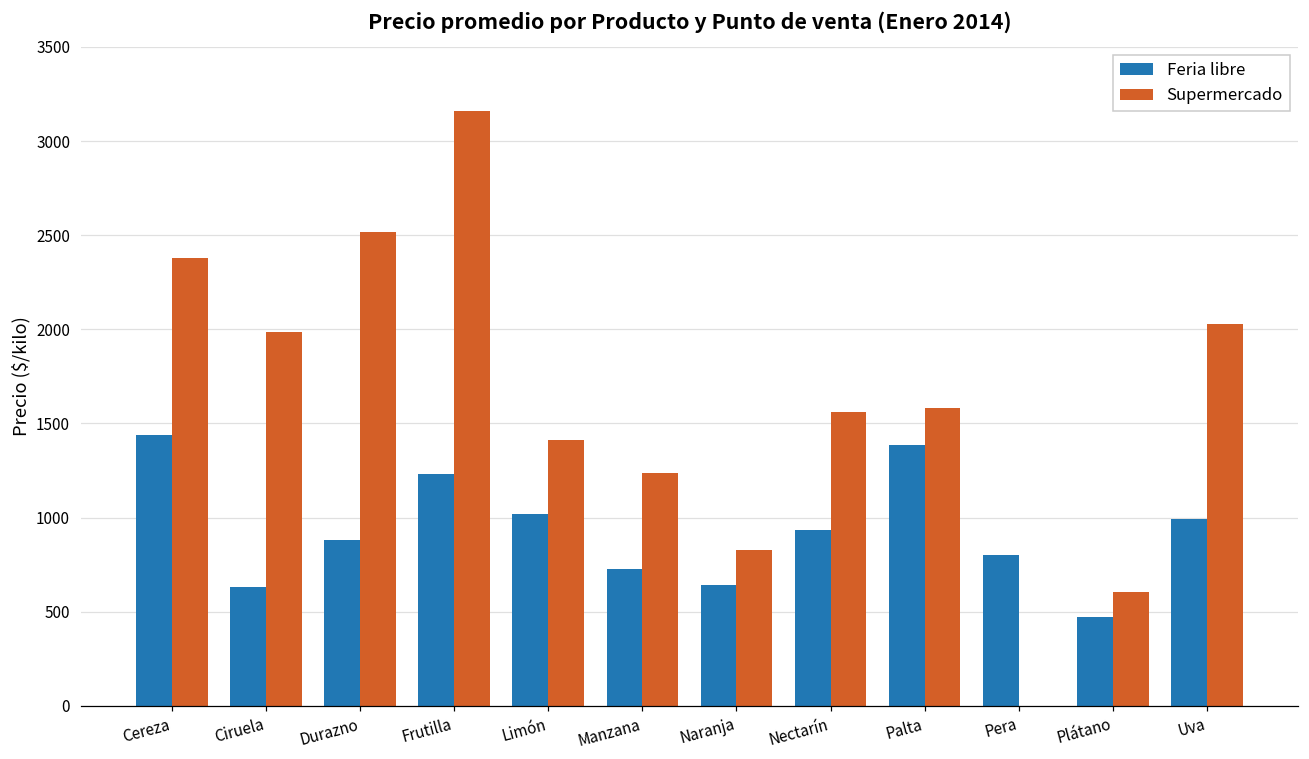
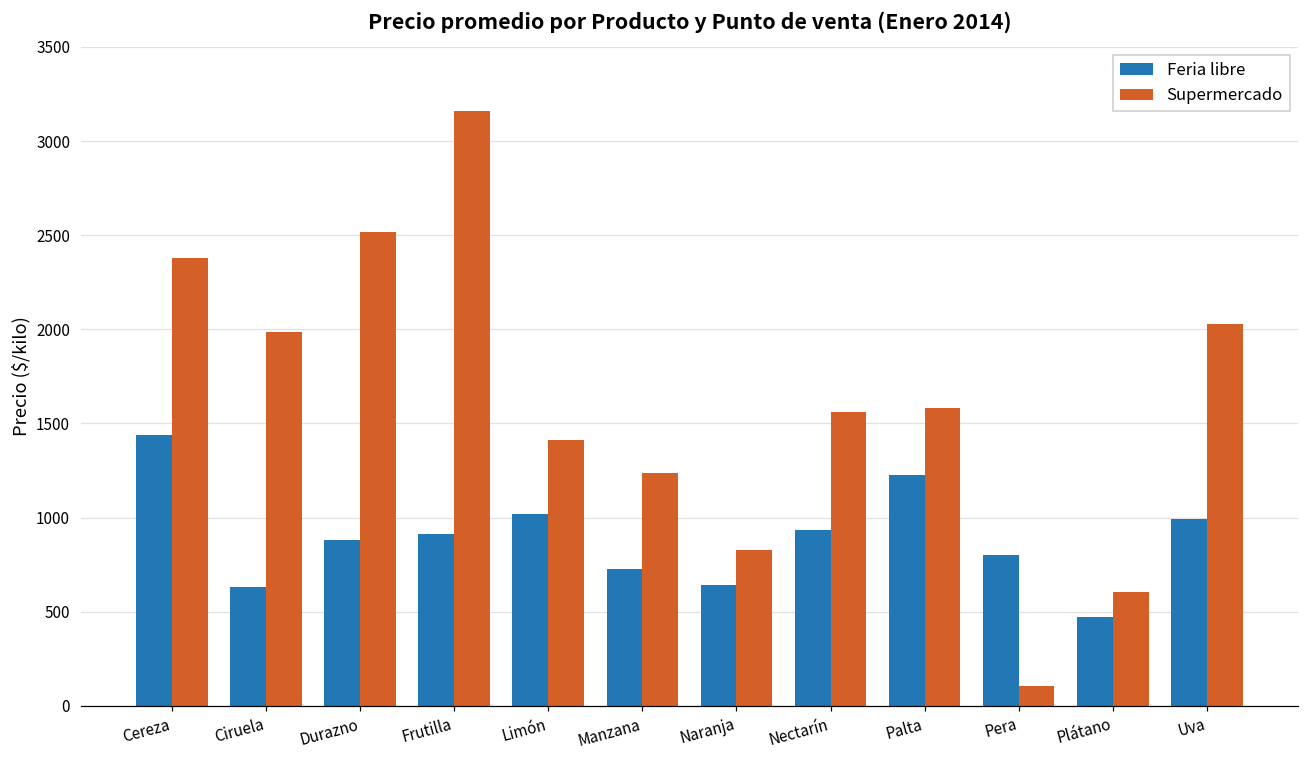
  {
    "Feria libre": {
      "Cereza": 1440,
      "Ciruela": 630,
      "Durazno": 880,
-     "Frutilla": 1230,
+     "Frutilla": 920,
      "Limón": 1020,
      "Manzana": 730,
      "Naranja": 640,
      "Nectarín": 930,
-     "Palta": 1380,
+     "Palta": 1220,
      "Pera": 800,
      "Plátano": 470,
      "Uva": 990
    },
    "Supermercado": {
      "Cereza": 2380,
      "Ciruela": 1990,
      "Durazno": 2520,
      "Frutilla": 3160,
      "Limón": 1410,
      "Manzana": 1230,
      "Naranja": 830,
      "Nectarín": 1560,
      "Palta": 1580,
-     "Pera": 0,
+     "Pera": 100,
      "Plátano": 610,
      "Uva": 2030
    }
  }
